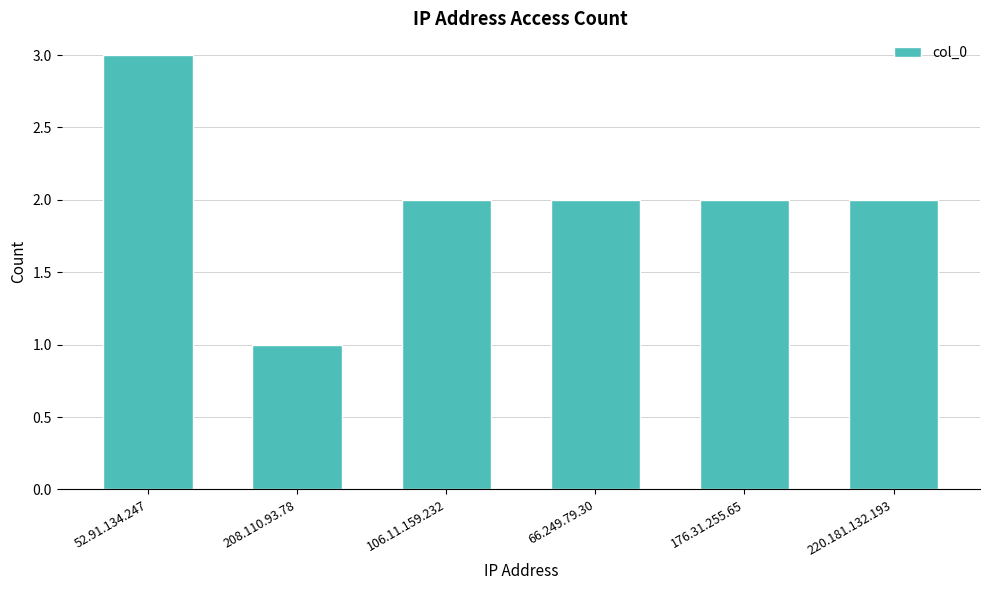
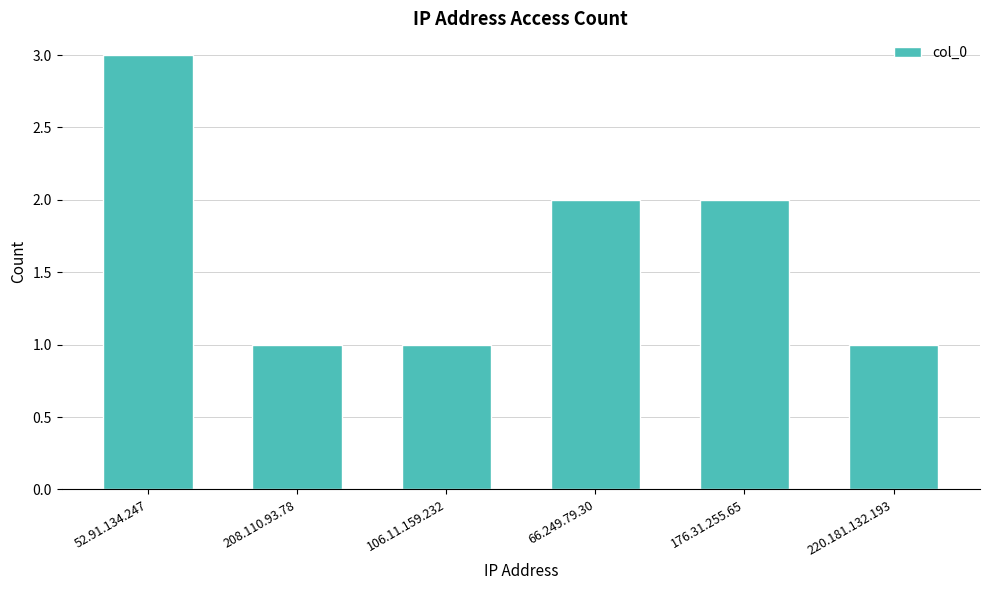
  {
    "52.91.134.247": 3,
    "208.110.93.78": 1,
-   "106.11.159.232": 2,
+   "106.11.159.232": 1,
    "66.249.79.30": 2,
    "176.31.255.65": 2,
-   "220.181.132.193": 2
+   "220.181.132.193": 1
  }
